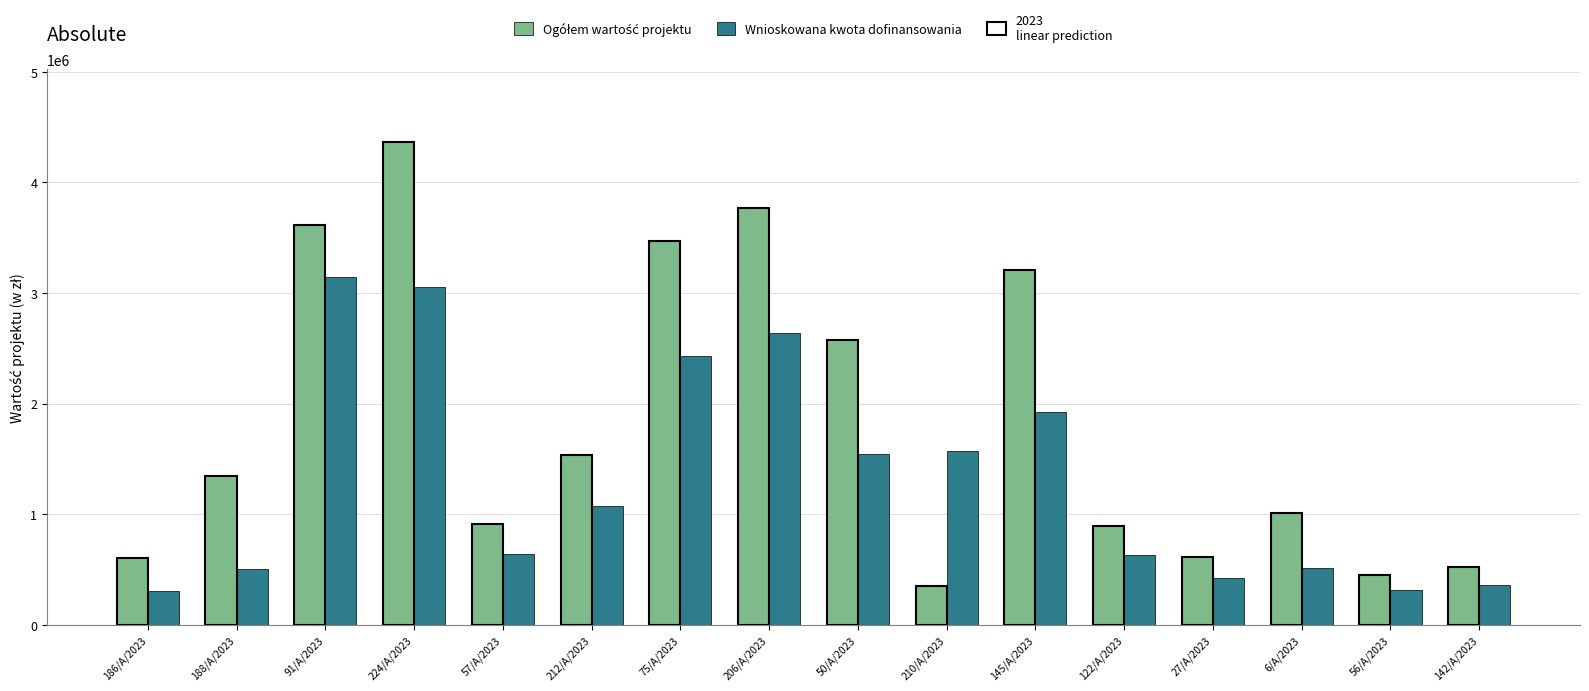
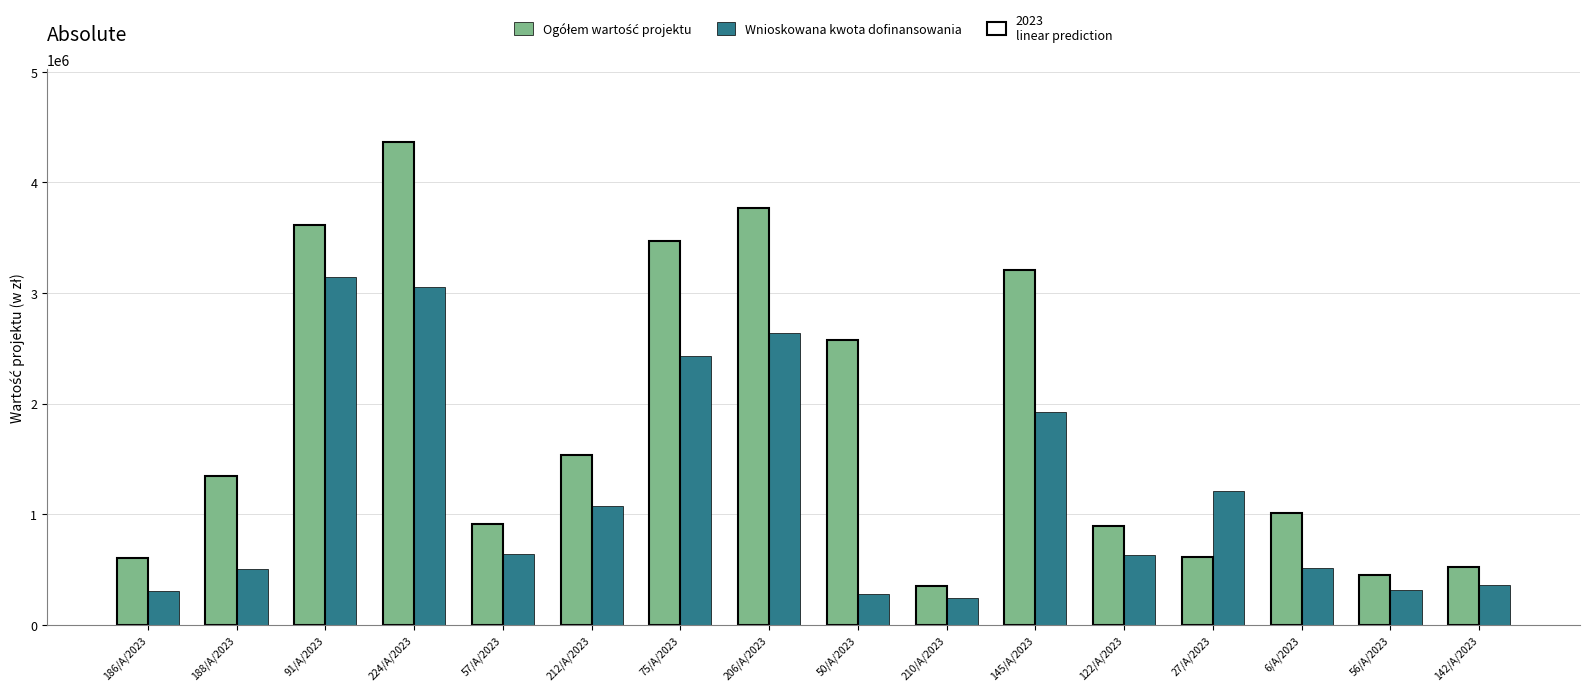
  {
    "2023 linear prediction": {
      "186/A/2023": 600000,
      "188/A/2023": 1340000,
      "91/A/2023": 3610000,
      "224/A/2023": 4370000,
      "57/A/2023": 910000,
      "212/A/2023": 1530000,
      "75/A/2023": 3470000,
      "206/A/2023": 3770000,
      "50/A/2023": 2570000,
      "210/A/2023": 350000,
      "145/A/2023": 3210000,
      "122/A/2023": 900000,
      "27/A/2023": 610000,
      "6/A/2023": 1010000,
      "56/A/2023": 440000,
      "142/A/2023": 520000
    },
    "Wnioskowana kwota dofinansowania": {
      "186/A/2023": 300000,
      "188/A/2023": 500000,
      "91/A/2023": 3140000,
      "224/A/2023": 3060000,
      "57/A/2023": 640000,
      "212/A/2023": 1070000,
      "75/A/2023": 2430000,
      "206/A/2023": 2640000,
-     "50/A/2023": 1540000,
-     "210/A/2023": 1570000,
+     "50/A/2023": 280000,
+     "210/A/2023": 240000,
      "145/A/2023": 1930000,
      "122/A/2023": 630000,
-     "27/A/2023": 430000,
+     "27/A/2023": 1210000,
      "6/A/2023": 510000,
      "56/A/2023": 310000,
      "142/A/2023": 360000
    }
  }
